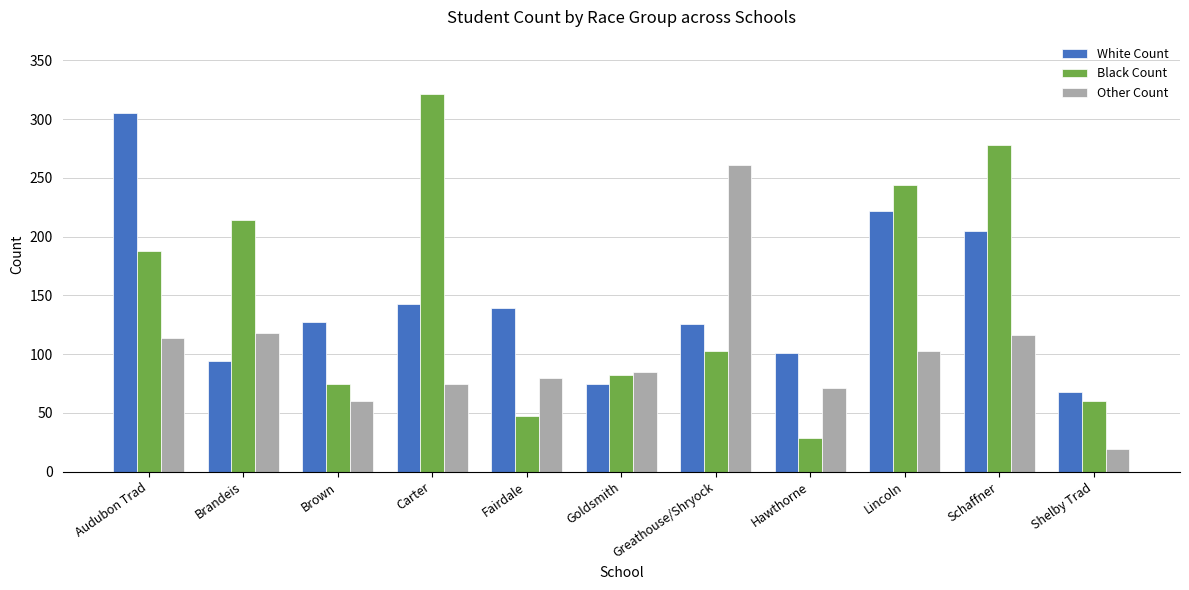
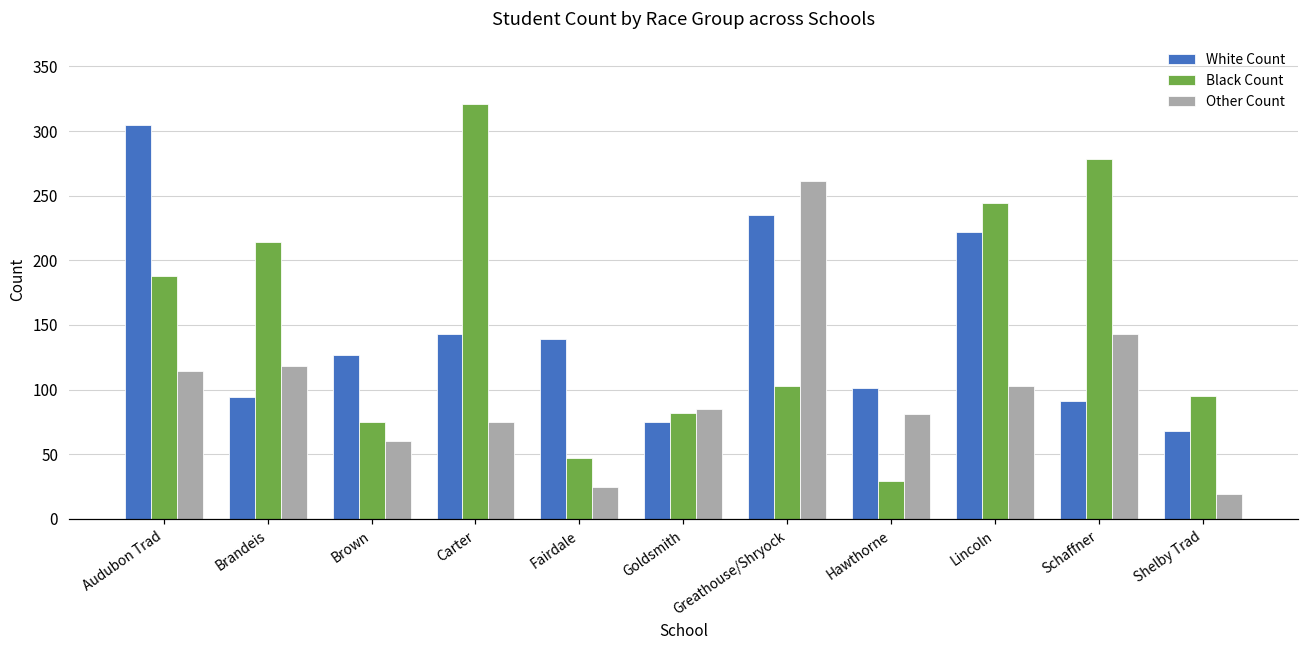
  {
    "White Count": {
      "Audubon Trad": 305,
      "Brandeis": 94,
      "Brown": 127,
      "Carter": 143,
      "Fairdale": 139,
      "Goldsmith": 75,
-     "Greathouse/Shryock": 126,
+     "Greathouse/Shryock": 235,
      "Hawthorne": 101,
      "Lincoln": 222,
-     "Schaffner": 205,
+     "Schaffner": 91,
      "Shelby Trad": 68
    },
    "Black Count": {
      "Audubon Trad": 188,
      "Brandeis": 214,
      "Brown": 75,
      "Carter": 321,
      "Fairdale": 47,
      "Goldsmith": 82,
      "Greathouse/Shryock": 103,
      "Hawthorne": 29,
      "Lincoln": 244,
      "Schaffner": 278,
-     "Shelby Trad": 60
+     "Shelby Trad": 95
    },
    "Other Count": {
      "Audubon Trad": 114,
      "Brandeis": 118,
      "Brown": 60,
      "Carter": 75,
-     "Fairdale": 80,
+     "Fairdale": 25,
      "Goldsmith": 85,
      "Greathouse/Shryock": 261,
-     "Hawthorne": 71,
+     "Hawthorne": 81,
      "Lincoln": 103,
-     "Schaffner": 116,
+     "Schaffner": 143,
      "Shelby Trad": 19
    }
  }
